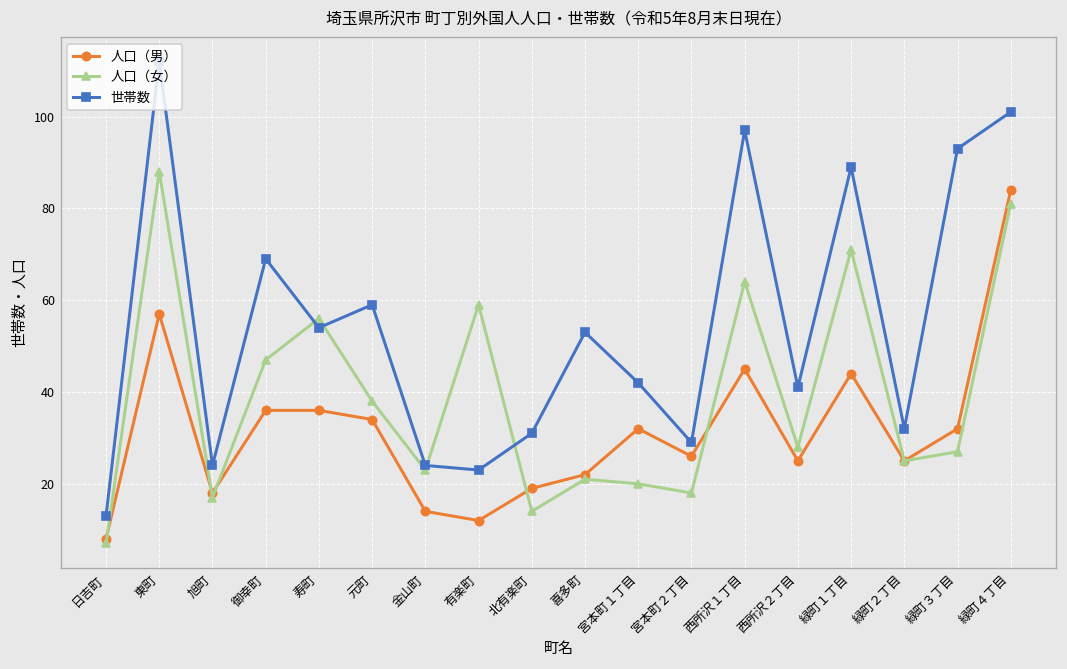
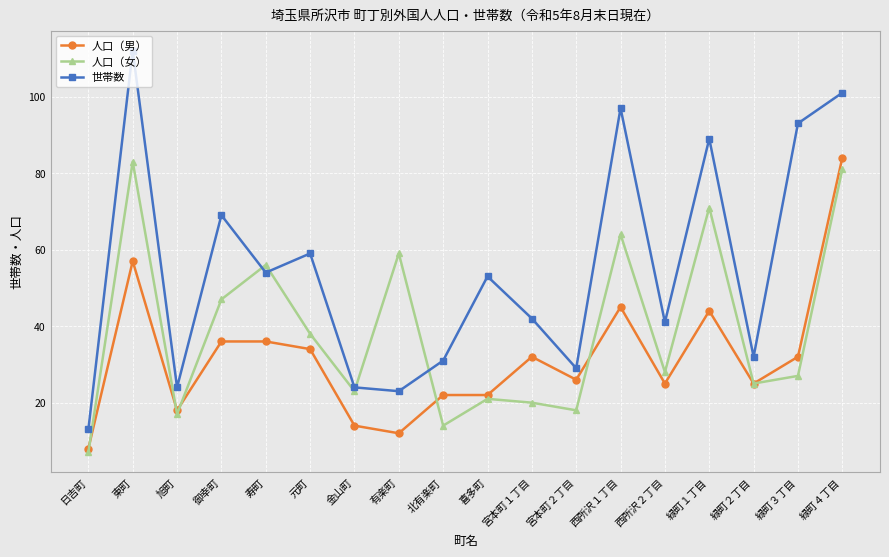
  {
    "人口（男）": {
      "日吉町": 8,
      "東町": 57,
      "旭町": 18,
      "御幸町": 36,
      "寿町": 36,
      "元町": 34,
      "金山町": 14,
      "有楽町": 12,
-     "北有楽町": 19,
+     "北有楽町": 22,
      "喜多町": 22,
      "宮本町１丁目": 32,
      "宮本町２丁目": 26,
      "西所沢１丁目": 45,
      "西所沢２丁目": 25,
      "緑町１丁目": 44,
      "緑町３丁目": 32,
      "緑町４丁目": 84
    },
    "人口（女）": {
      "日吉町": 7,
-     "東町": 88,
+     "東町": 83,
      "旭町": 17,
      "御幸町": 47,
      "寿町": 56,
      "元町": 38,
      "金山町": 23,
      "有楽町": 59,
      "北有楽町": 14,
      "喜多町": 21,
      "宮本町１丁目": 20,
      "宮本町２丁目": 18,
      "西所沢１丁目": 64,
      "西所沢２丁目": 28,
      "緑町１丁目": 71,
      "緑町３丁目": 27,
      "緑町４丁目": 81
    },
    "世帯数": {
      "日吉町": 13,
      "旭町": 24,
      "御幸町": 69,
      "寿町": 54,
      "元町": 59,
      "金山町": 24,
      "有楽町": 23,
      "北有楽町": 31,
      "喜多町": 53,
      "宮本町１丁目": 42,
      "宮本町２丁目": 29,
      "西所沢１丁目": 97,
      "西所沢２丁目": 41,
      "緑町１丁目": 89,
      "緑町２丁目": 32,
      "緑町３丁目": 93,
      "緑町４丁目": 101
    }
  }
